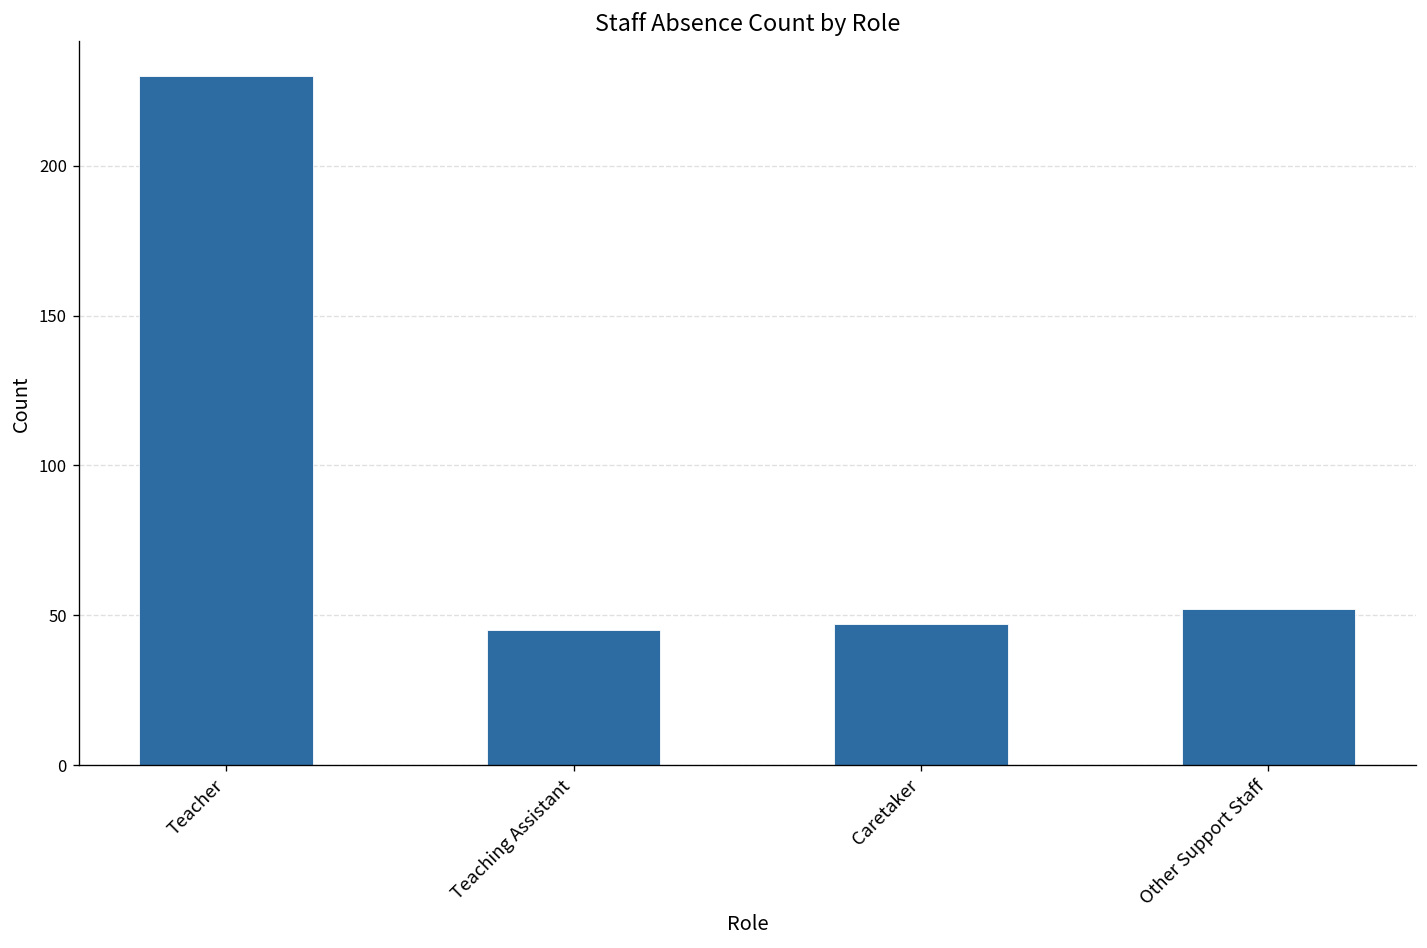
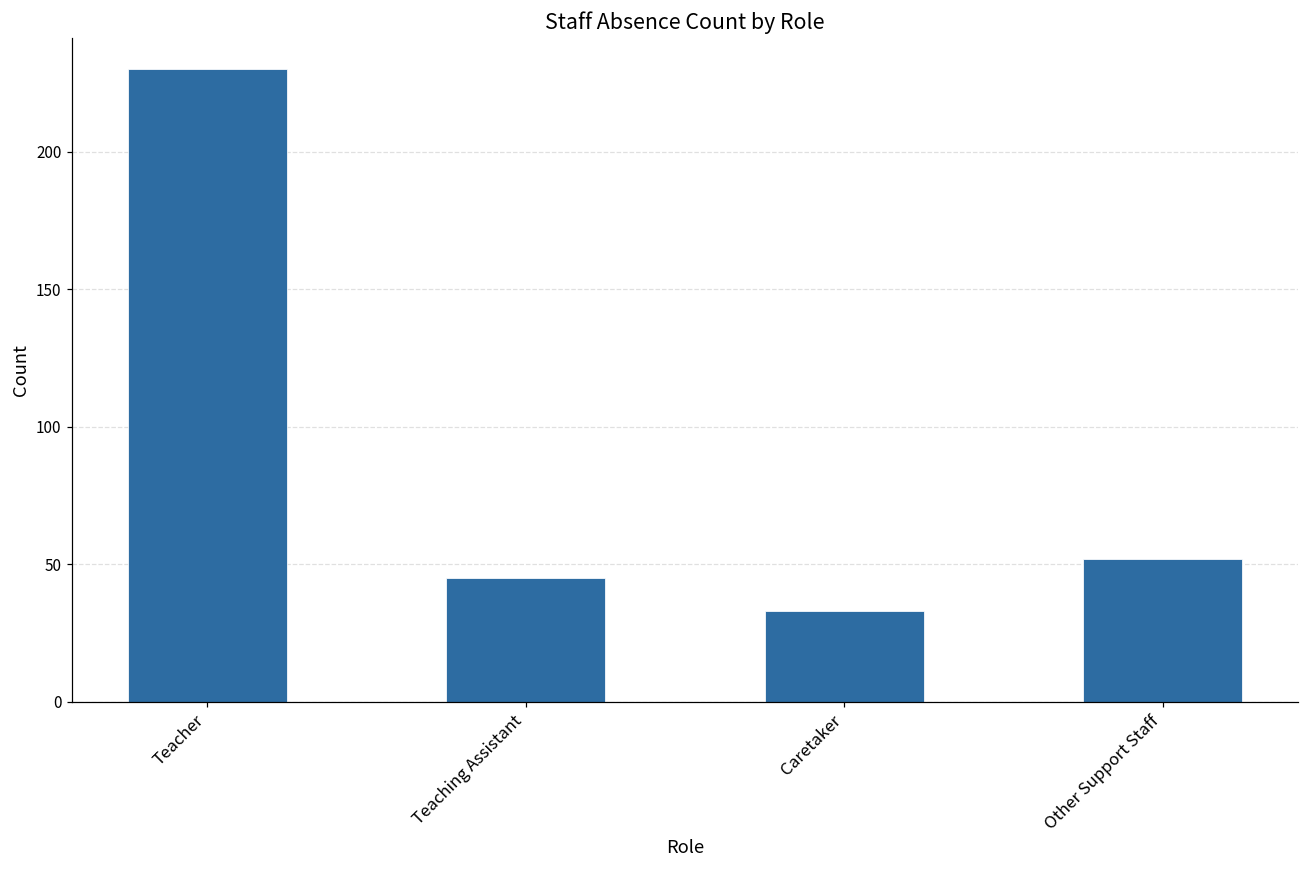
  {
    "Teacher": 230,
    "Teaching Assistant": 45,
-   "Caretaker": 47,
+   "Caretaker": 33,
    "Other Support Staff": 52
  }
